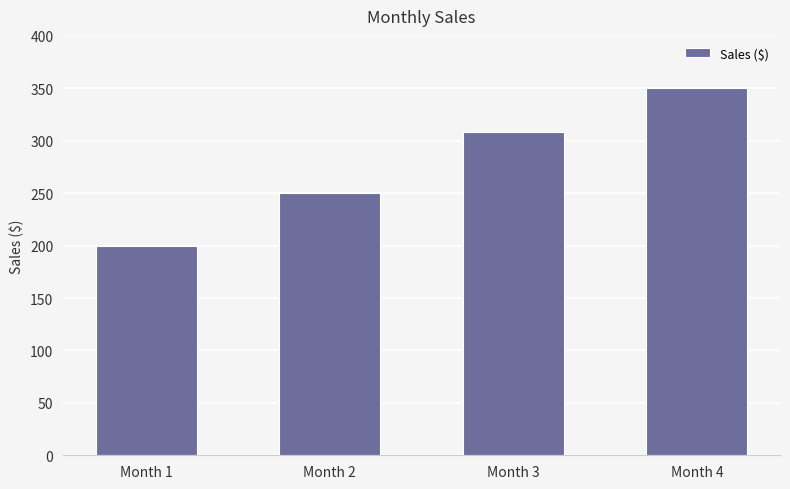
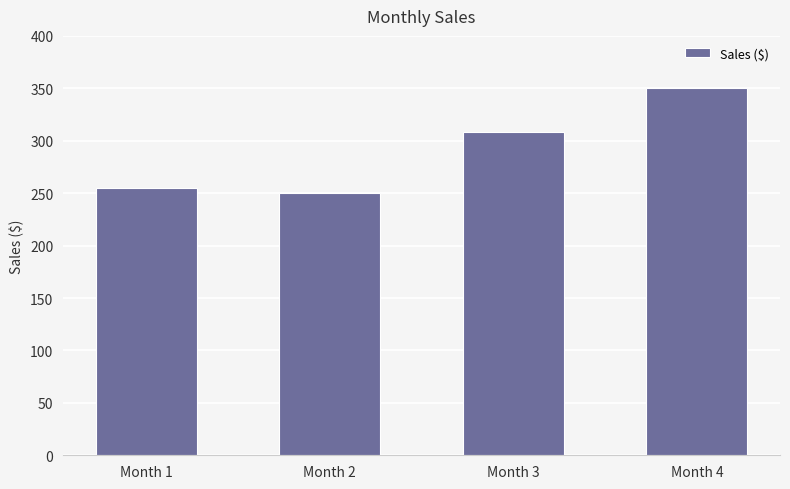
  {
-   "Month 1": 200,
+   "Month 1": 255,
    "Month 2": 250,
    "Month 3": 308,
    "Month 4": 350
  }
